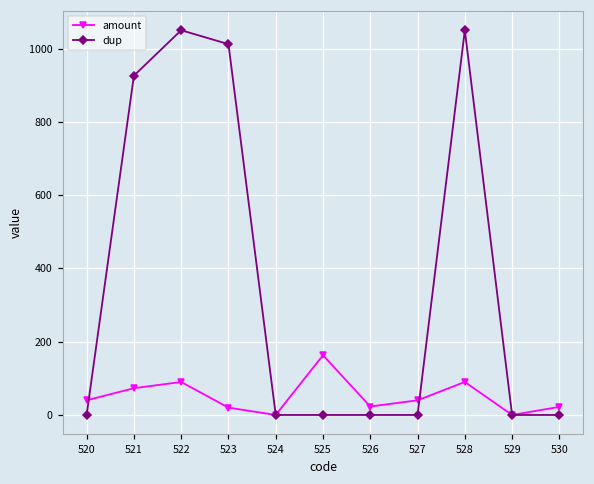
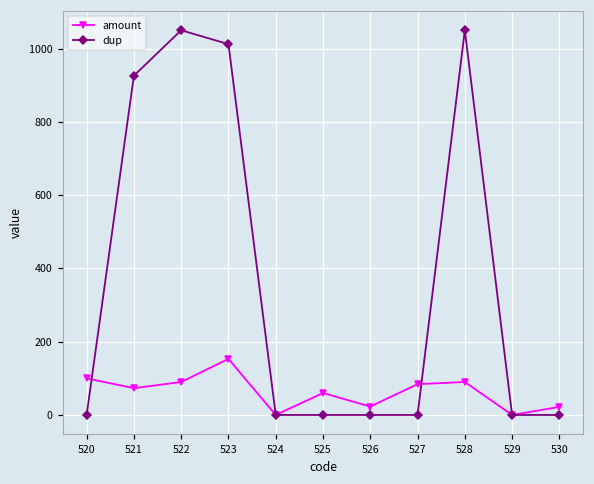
  {
    "amount": {
-     "520": 40,
+     "520": 100,
      "521": 70,
      "522": 90,
-     "523": 20,
-     "525": 160,
+     "523": 150,
+     "525": 60,
      "526": 20,
-     "527": 40,
+     "527": 80,
      "528": 90,
      "530": 20
    },
    "dup": {
      "520": 0,
      "521": 930,
      "522": 1050,
      "523": 1010,
      "525": 0,
      "526": 0,
      "527": 0,
      "528": 1050,
      "530": 0
    }
  }
